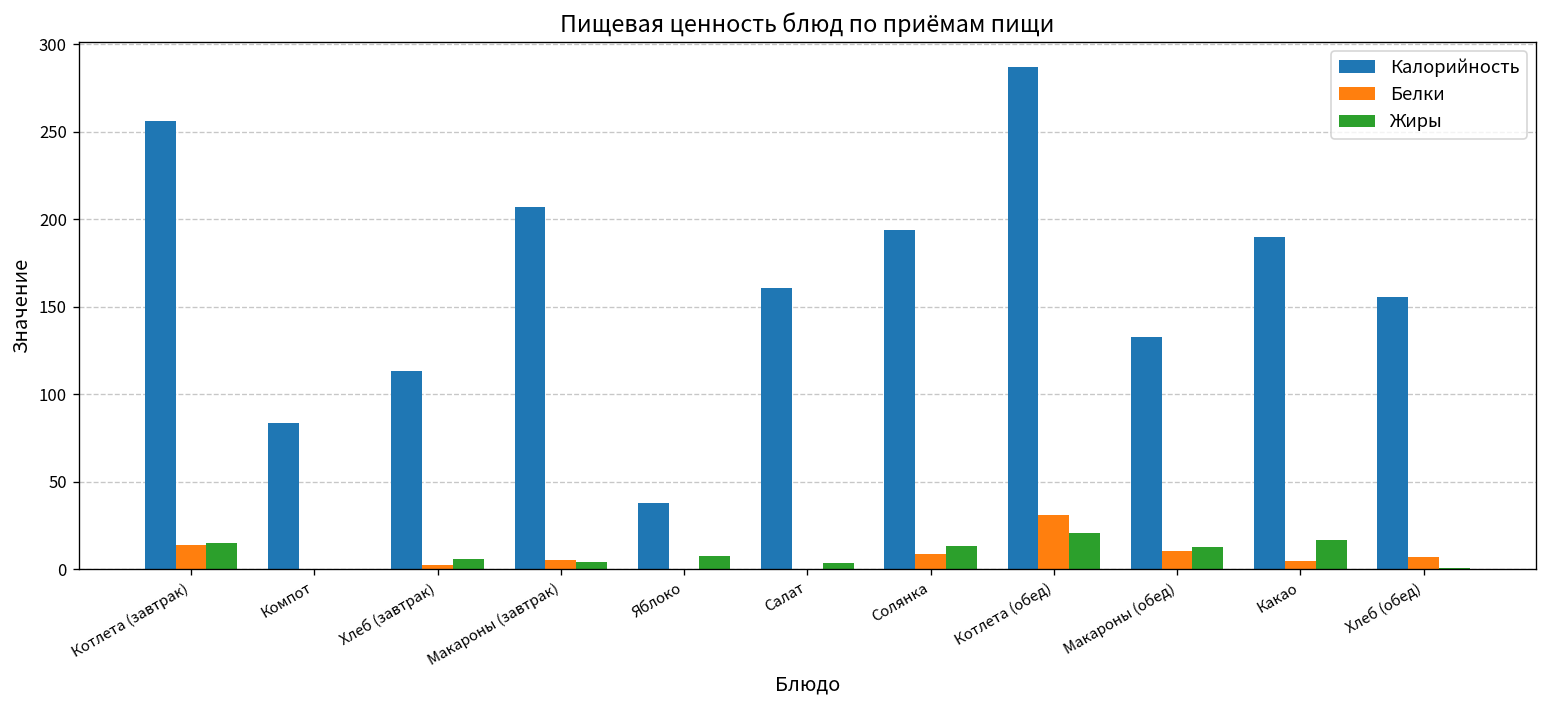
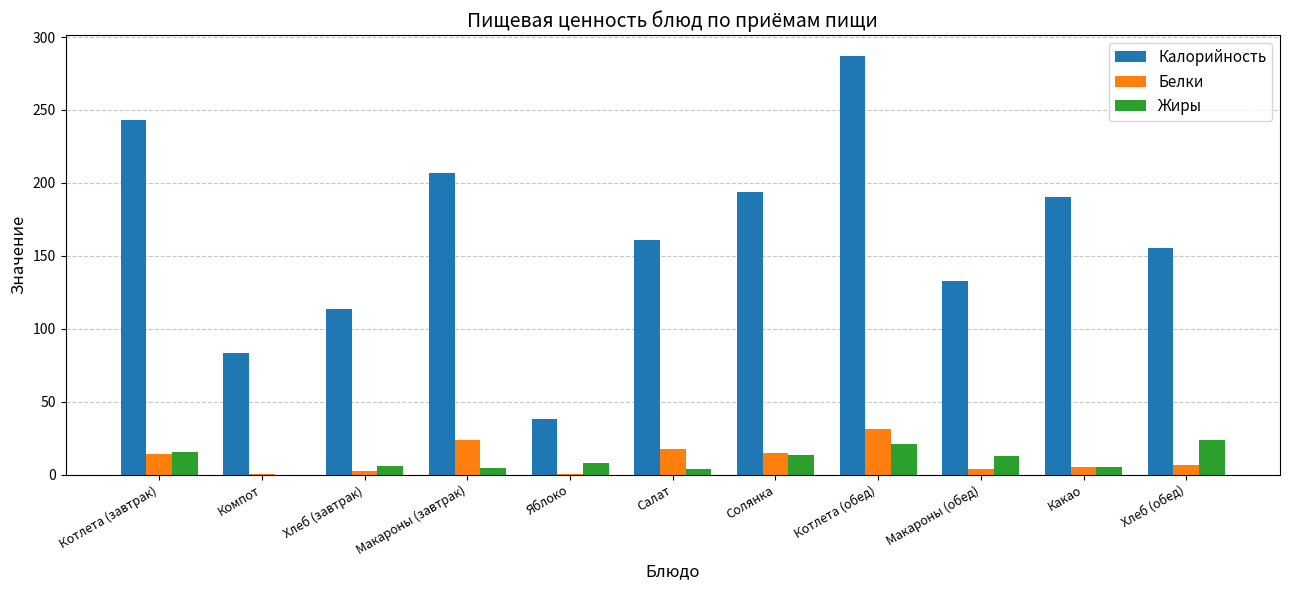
  {
    "Калорийность": {
-     "Котлета (завтрак)": 257,
+     "Котлета (завтрак)": 243,
      "Компот": 84,
      "Хлеб (завтрак)": 113,
      "Макароны (завтрак)": 207,
      "Яблоко": 38,
      "Салат": 161,
      "Солянка": 194,
      "Котлета (обед)": 287,
      "Макароны (обед)": 133,
      "Какао": 190,
      "Хлеб (обед)": 156
    },
    "Белки": {
      "Котлета (завтрак)": 14,
      "Хлеб (завтрак)": 2,
-     "Макароны (завтрак)": 6,
-     "Салат": 0,
-     "Солянка": 9,
+     "Макароны (завтрак)": 24,
+     "Салат": 18,
+     "Солянка": 15,
      "Котлета (обед)": 31,
-     "Макароны (обед)": 11,
+     "Макароны (обед)": 4,
      "Какао": 5,
      "Хлеб (обед)": 7
    },
    "Жиры": {
      "Котлета (завтрак)": 15,
      "Компот": 0,
      "Хлеб (завтрак)": 6,
      "Макароны (завтрак)": 4,
      "Яблоко": 8,
      "Салат": 4,
      "Солянка": 13,
      "Котлета (обед)": 21,
      "Макароны (обед)": 13,
-     "Какао": 17,
-     "Хлеб (обед)": 1
+     "Какао": 5,
+     "Хлеб (обед)": 24
    }
  }
